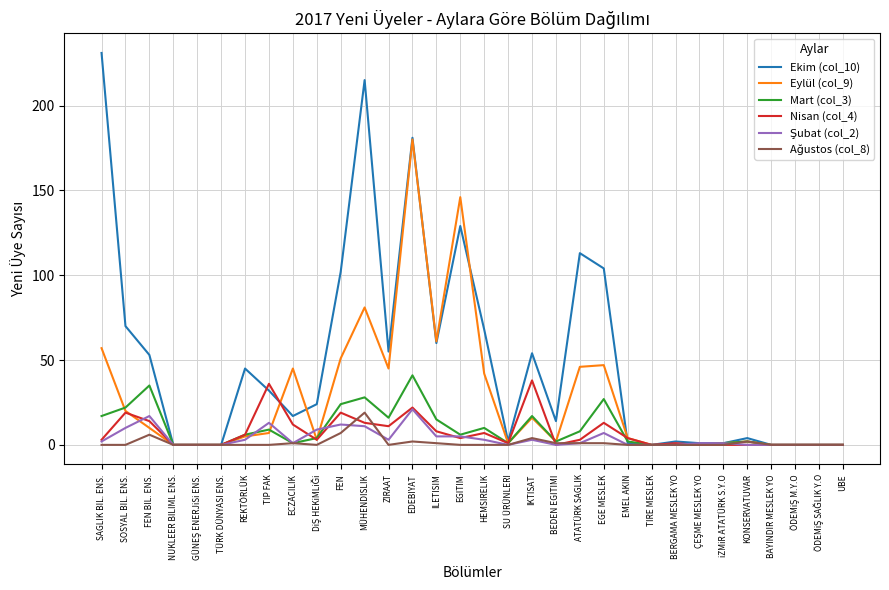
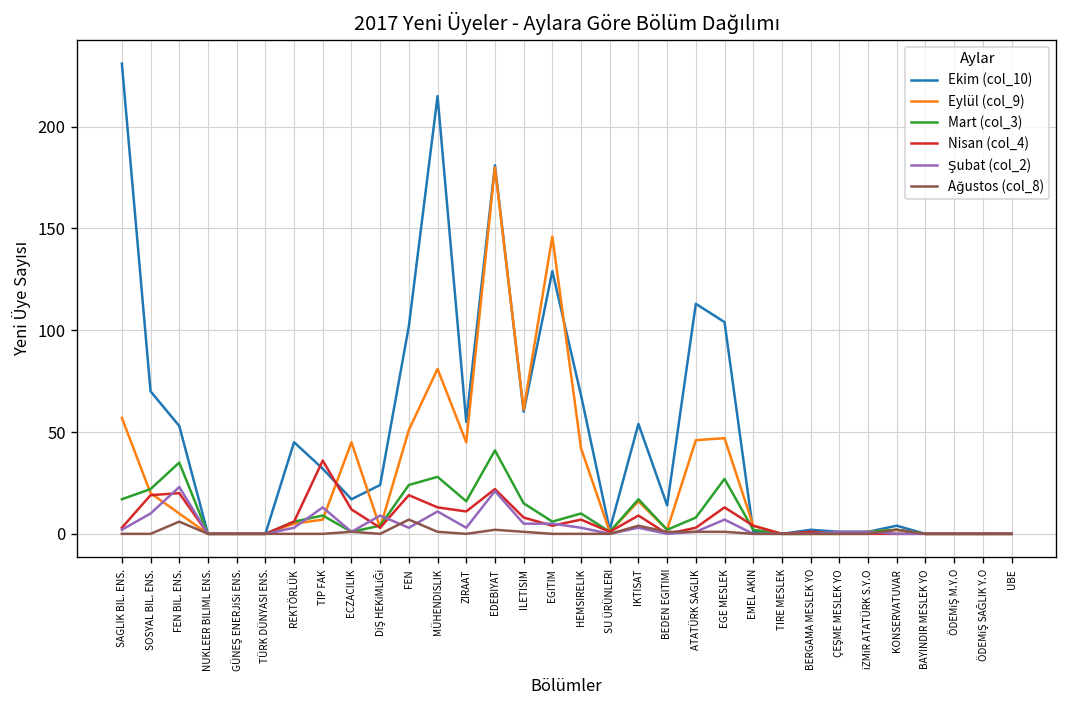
  {
    "Ekim (col_10)": {
      "SAGLIK BIL. ENS.": 231,
      "SOSYAL BIL. ENS.": 70,
      "FEN BIL. ENS.": 53,
      "REKTÖRLÜK": 45,
      "TIP FAK": 32,
      "ECZACILIK": 17,
      "DiŞ HEKiMLiĞi": 24,
      "FEN": 102,
      "MÜHENDISLIK": 215,
      "ZIRAAT": 55,
      "EGITIM": 129,
      "HEMSIRELIK": 68,
      "IKTISAT": 54,
      "BEDEN EGITIMI": 14,
      "ATATÜRK SAGLIK": 113,
      "EGE MESLEK": 104,
      "KONSERVATUVAR": 4
    },
    "Eylül (col_9)": {
      "SAGLIK BIL. ENS.": 57,
      "FEN BIL. ENS.": 10,
      "TIP FAK": 7,
      "ECZACILIK": 45,
      "FEN": 51,
      "MÜHENDISLIK": 81,
      "ZIRAAT": 45,
      "EGITIM": 146,
      "HEMSIRELIK": 42,
      "ATATÜRK SAGLIK": 46,
      "EGE MESLEK": 47
    },
    "Mart (col_3)": {
      "SAGLIK BIL. ENS.": 17,
      "SOSYAL BIL. ENS.": 22,
      "FEN BIL. ENS.": 35,
      "TIP FAK": 9,
      "FEN": 24,
      "MÜHENDISLIK": 28,
      "ZIRAAT": 16,
      "EDEBIYAT": 41,
      "ILETISIM": 15,
      "HEMSIRELIK": 10,
      "ATATÜRK SAGLIK": 8,
      "EGE MESLEK": 27
    },
    "Nisan (col_4)": {
-     "FEN BIL. ENS.": 14,
+     "FEN BIL. ENS.": 20,
      "TIP FAK": 36,
      "ECZACILIK": 12,
      "FEN": 19,
      "MÜHENDISLIK": 13,
      "ZIRAAT": 11,
      "ILETISIM": 8,
      "HEMSIRELIK": 7,
-     "IKTISAT": 38,
+     "IKTISAT": 9,
      "ATATÜRK SAGLIK": 3,
      "EGE MESLEK": 13
    },
    "Şubat (col_2)": {
      "SOSYAL BIL. ENS.": 10,
-     "FEN BIL. ENS.": 17,
+     "FEN BIL. ENS.": 23,
      "REKTÖRLÜK": 3,
      "TIP FAK": 13,
      "DiŞ HEKiMLiĞi": 9,
-     "FEN": 12,
+     "FEN": 3,
      "MÜHENDISLIK": 11,
      "ZIRAAT": 3,
      "ILETISIM": 5,
      "HEMSIRELIK": 3,
      "EGE MESLEK": 7
    },
    "Ağustos (col_8)": {
      "SAGLIK BIL. ENS.": 0,
      "SOSYAL BIL. ENS.": 0,
      "FEN BIL. ENS.": 6,
      "REKTÖRLÜK": 0,
      "TIP FAK": 0,
      "DiŞ HEKiMLiĞi": 0,
      "FEN": 7,
-     "MÜHENDISLIK": 19,
+     "MÜHENDISLIK": 1,
      "ZIRAAT": 0,
      "EDEBIYAT": 2,
      "ILETISIM": 1,
      "EGITIM": 0,
      "HEMSIRELIK": 0,
      "EGE MESLEK": 1
    }
  }
